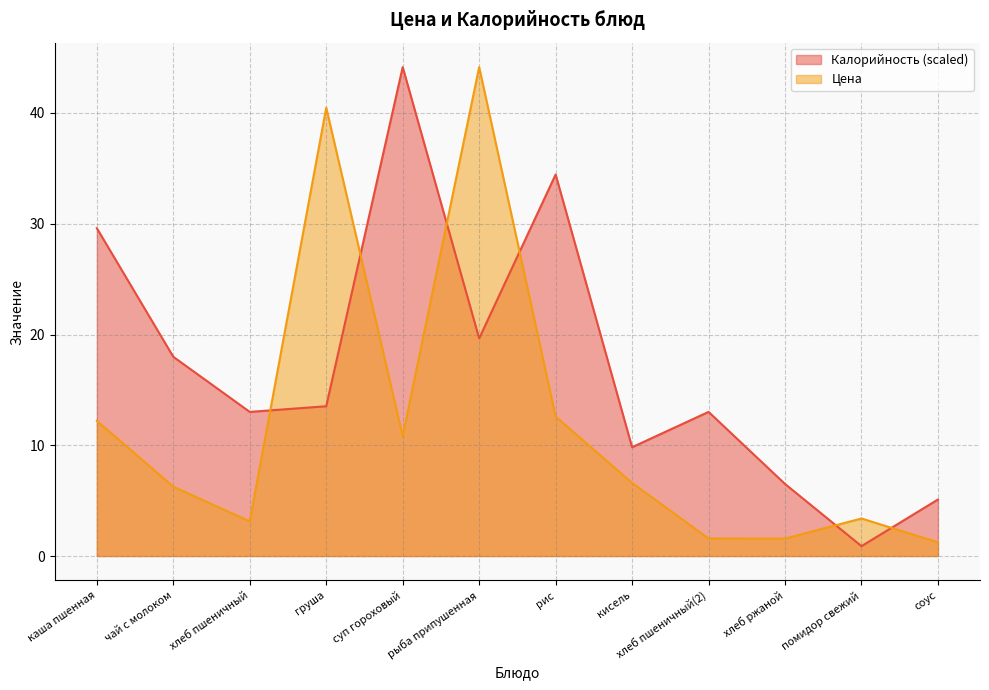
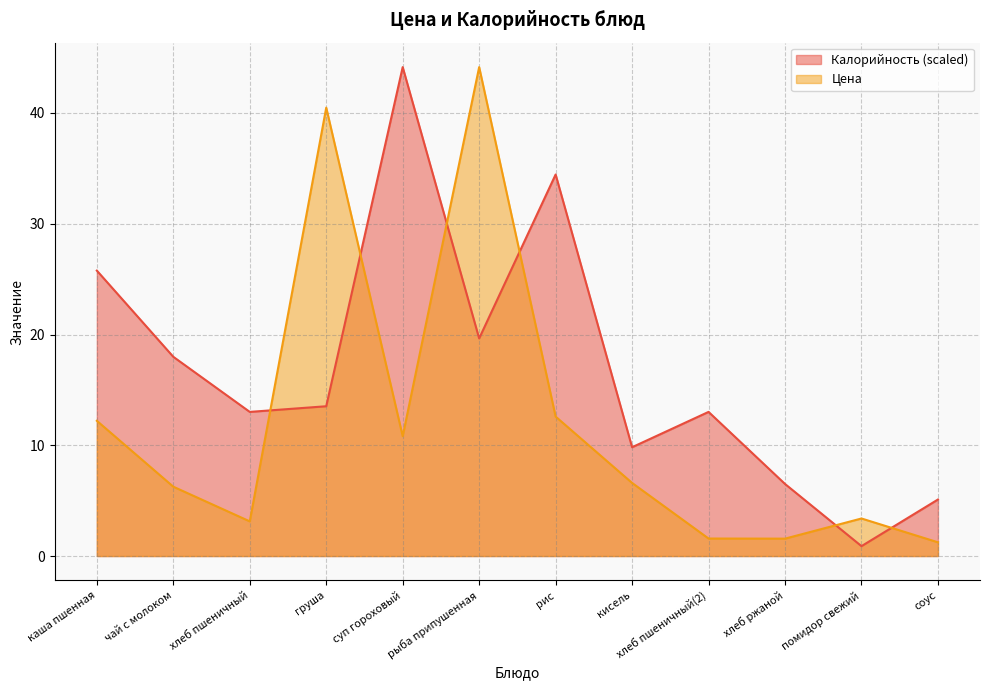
  {
    "Калорийность (scaled)": {
-     "каша пшенная": 29.6,
+     "каша пшенная": 25.8,
      "чай с молоком": 18.0,
      "хлеб пшеничный": 13.0,
      "груша": 13.5,
      "суп гороховый": 44.1,
      "рыба припушенная": 19.6,
      "рис": 34.4,
      "кисель": 9.8,
      "хлеб пшеничный(2)": 13.0,
      "хлеб ржаной": 6.5,
      "помидор свежий": 0.9,
      "соус": 5.1
    },
    "Цена": {
      "каша пшенная": 12.2,
      "чай с молоком": 6.3,
      "хлеб пшеничный": 3.1,
      "груша": 40.5,
      "суп гороховый": 10.8,
      "рыба припушенная": 44.1,
      "рис": 12.6,
      "кисель": 6.6,
      "хлеб пшеничный(2)": 1.6,
      "хлеб ржаной": 1.6,
      "помидор свежий": 3.4,
      "соус": 1.2
    }
  }
